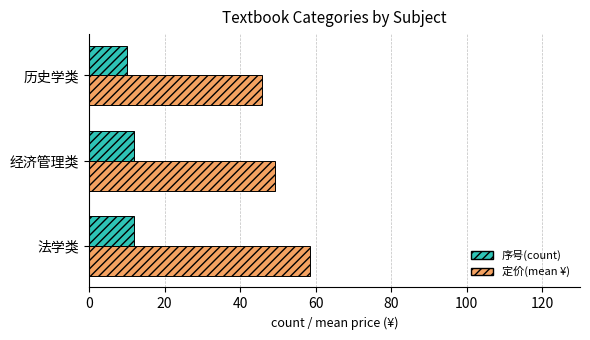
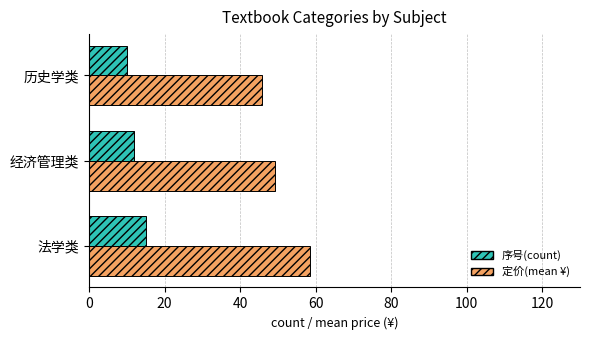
  {
    "序号(count)": {
      "历史学类": 10,
      "经济管理类": 12,
-     "法学类": 12
+     "法学类": 15
    }
  }
